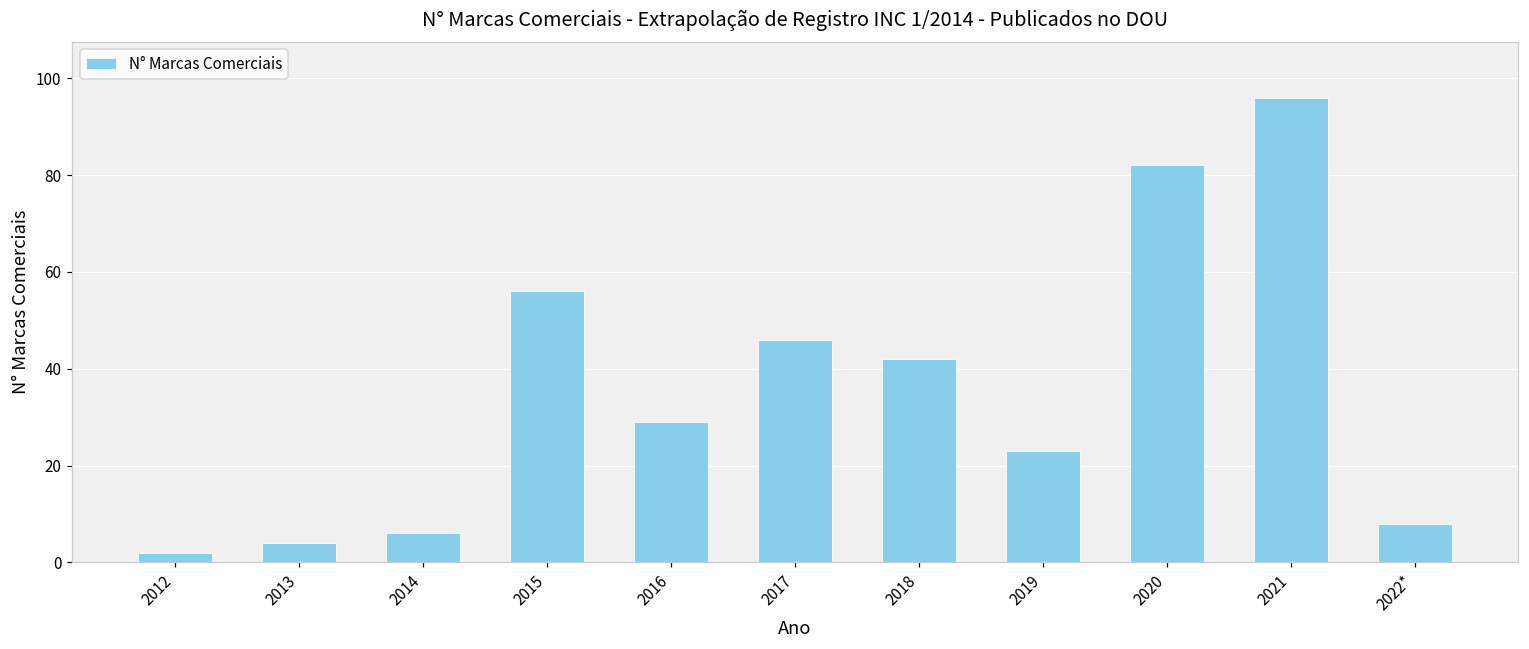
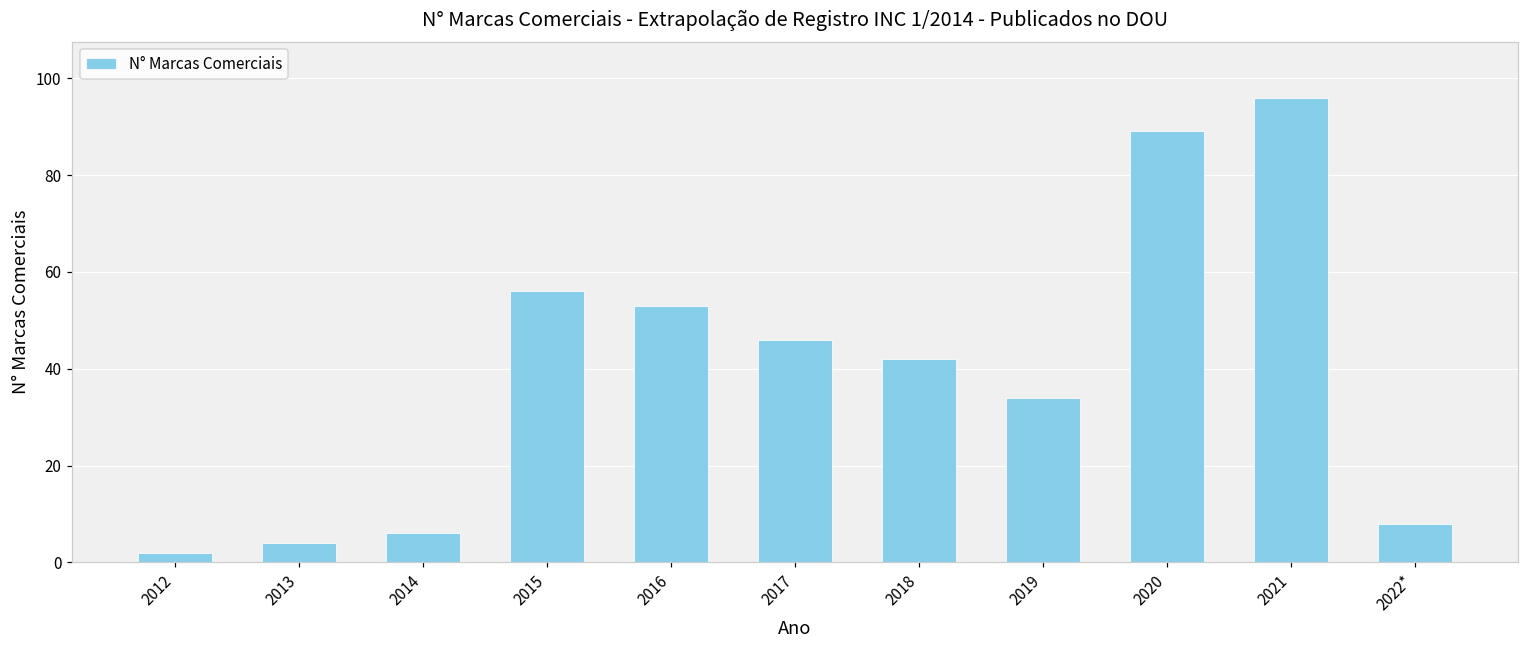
  {
    "2012": 2,
    "2013": 4,
    "2014": 6,
    "2015": 56,
-   "2016": 29,
+   "2016": 53,
    "2017": 46,
    "2018": 42,
-   "2019": 23,
-   "2020": 82,
+   "2019": 34,
+   "2020": 89,
    "2021": 96,
    "2022*": 8
  }
